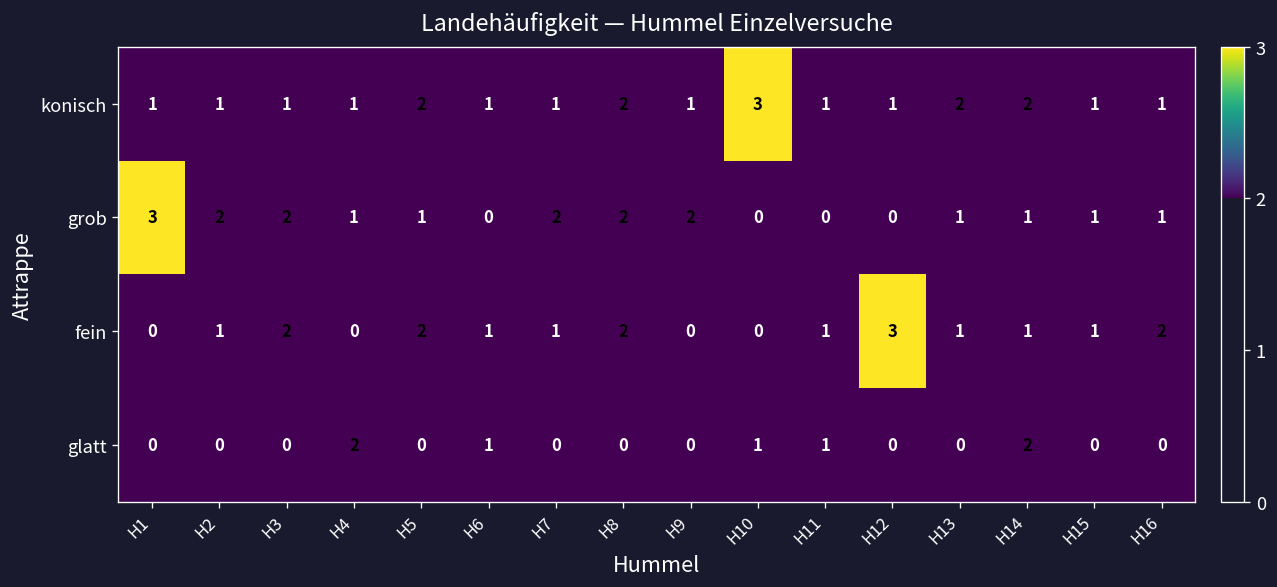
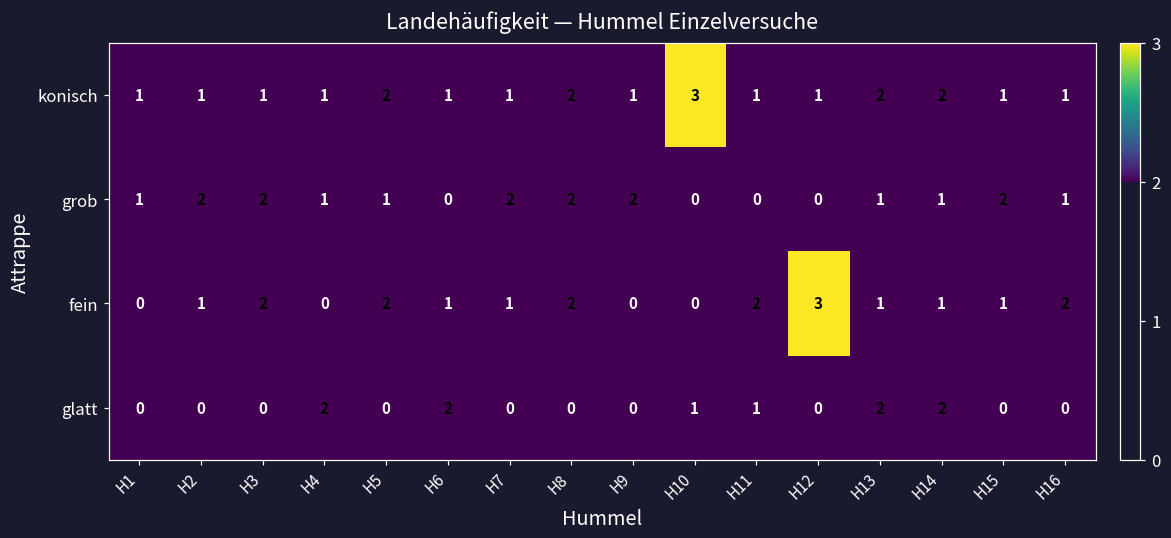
  {
    "konisch": {
      "H1": 1,
      "H2": 1,
      "H3": 1,
      "H4": 1,
      "H5": 2,
      "H6": 1,
      "H7": 1,
      "H8": 2,
      "H9": 1,
      "H10": 3,
      "H11": 1,
      "H12": 1,
      "H13": 2,
      "H14": 2,
      "H15": 1,
      "H16": 1
    },
    "grob": {
-     "H1": 3,
+     "H1": 1,
      "H2": 2,
      "H3": 2,
      "H4": 1,
      "H5": 1,
      "H6": 0,
      "H7": 2,
      "H8": 2,
      "H9": 2,
      "H10": 0,
      "H11": 0,
      "H12": 0,
      "H13": 1,
      "H14": 1,
-     "H15": 1,
+     "H15": 2,
      "H16": 1
    },
    "fein": {
      "H1": 0,
      "H2": 1,
      "H3": 2,
      "H4": 0,
      "H5": 2,
      "H6": 1,
      "H7": 1,
      "H8": 2,
      "H9": 0,
      "H10": 0,
-     "H11": 1,
+     "H11": 2,
      "H12": 3,
      "H13": 1,
      "H14": 1,
      "H15": 1,
      "H16": 2
    },
    "glatt": {
      "H1": 0,
      "H2": 0,
      "H3": 0,
      "H4": 2,
      "H5": 0,
-     "H6": 1,
+     "H6": 2,
      "H7": 0,
      "H8": 0,
      "H9": 0,
      "H10": 1,
      "H11": 1,
      "H12": 0,
-     "H13": 0,
+     "H13": 2,
      "H14": 2,
      "H15": 0,
      "H16": 0
    }
  }
